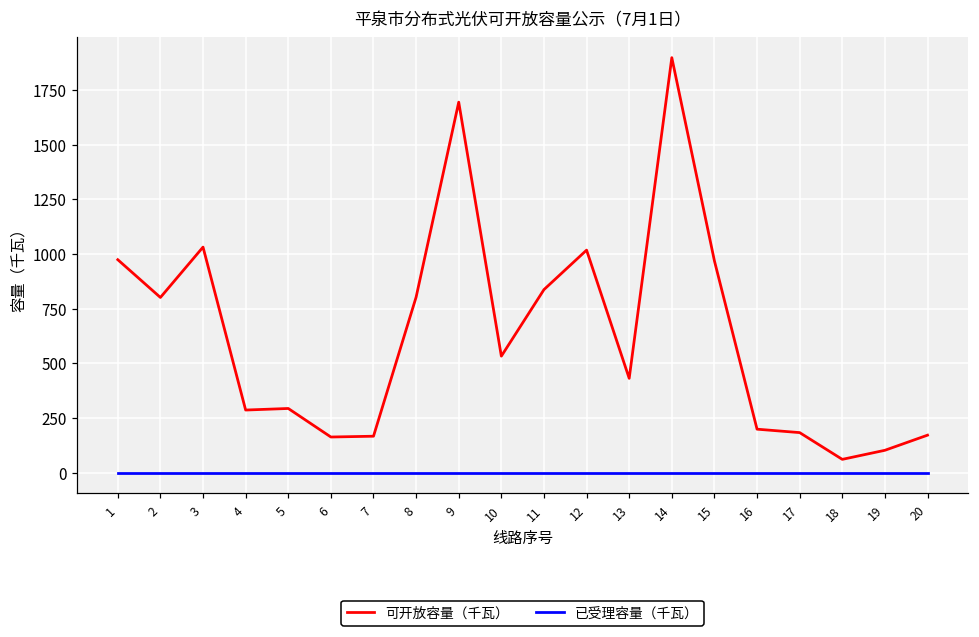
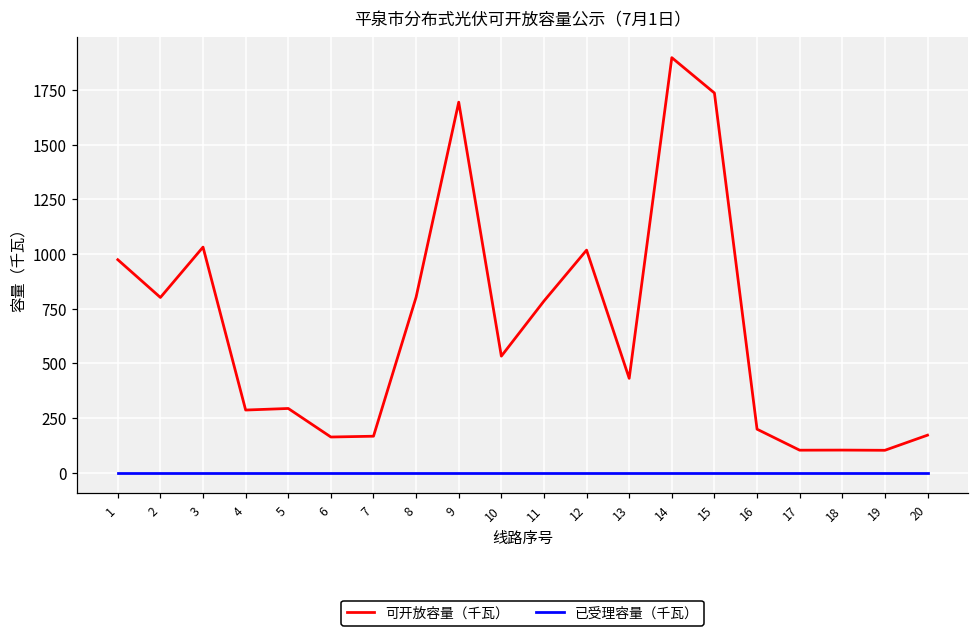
  {
    "可开放容量（千瓦）": {
      "1": 970,
      "2": 800,
      "3": 1030,
      "4": 290,
      "5": 290,
      "6": 160,
      "7": 170,
      "8": 800,
      "9": 1690,
      "10": 530,
-     "11": 840,
+     "11": 780,
      "12": 1020,
      "13": 430,
      "14": 1900,
-     "15": 970,
+     "15": 1740,
      "16": 200,
-     "17": 180,
-     "18": 60,
+     "17": 100,
+     "18": 100,
      "19": 100,
      "20": 170
    },
    "已受理容量（千瓦）": {
      "1": 0,
      "2": 0,
      "3": 0,
      "4": 0,
      "5": 0,
      "6": 0,
      "7": 0,
      "8": 0,
      "9": 0,
      "10": 0,
      "11": 0,
      "12": 0,
      "13": 0,
      "14": 0,
      "15": 0,
      "16": 0,
      "17": 0,
      "18": 0,
      "19": 0,
      "20": 0
    }
  }
